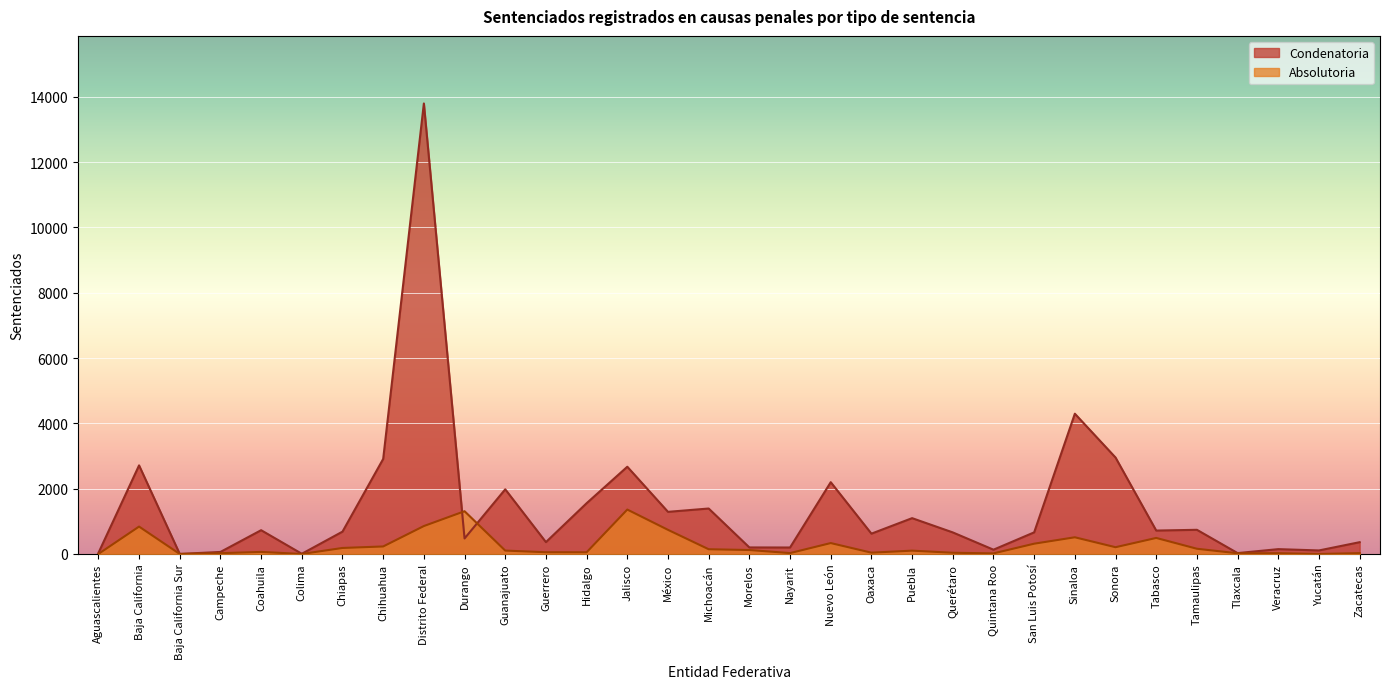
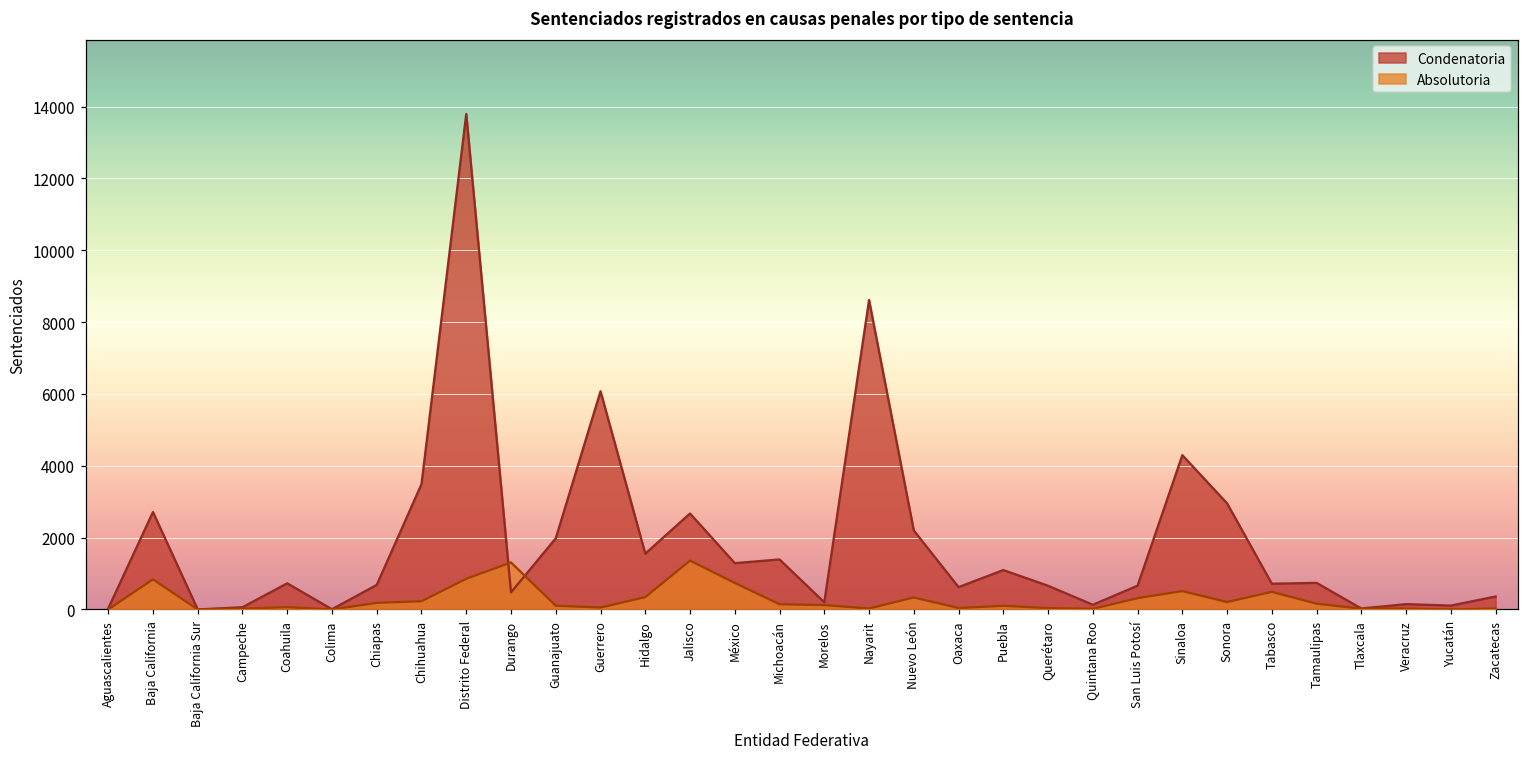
  {
    "Condenatoria": {
      "Baja California": 2700,
      "Coahuila": 700,
      "Chiapas": 700,
-     "Chihuahua": 2900,
+     "Chihuahua": 3500,
      "Distrito Federal": 13800,
      "Durango": 500,
      "Guanajuato": 2000,
-     "Guerrero": 400,
+     "Guerrero": 6100,
      "Hidalgo": 1600,
      "Jalisco": 2700,
      "México": 1300,
      "Michoacán": 1400,
      "Morelos": 200,
-     "Nayarit": 200,
+     "Nayarit": 8600,
      "Nuevo León": 2200,
      "Oaxaca": 600,
      "Puebla": 1100,
      "Querétaro": 700,
      "Quintana Roo": 100,
      "San Luis Potosí": 700,
      "Sinaloa": 4300,
      "Sonora": 3000,
      "Tabasco": 700,
      "Tamaulipas": 700,
      "Veracruz": 100,
      "Yucatán": 100,
      "Zacatecas": 400
    },
    "Absolutoria": {
      "Baja California": 800,
      "Coahuila": 100,
      "Chiapas": 200,
      "Chihuahua": 200,
      "Distrito Federal": 900,
      "Durango": 1300,
      "Guanajuato": 100,
      "Guerrero": 100,
-     "Hidalgo": 100,
+     "Hidalgo": 300,
      "Jalisco": 1400,
      "México": 700,
      "Michoacán": 100,
      "Morelos": 100,
      "Nayarit": 0,
      "Nuevo León": 300,
      "Oaxaca": 0,
      "Puebla": 100,
      "Querétaro": 0,
      "Quintana Roo": 0,
      "San Luis Potosí": 300,
      "Sinaloa": 500,
      "Sonora": 200,
      "Tabasco": 500,
      "Tamaulipas": 200,
      "Veracruz": 0,
      "Yucatán": 0,
      "Zacatecas": 0
    }
  }
